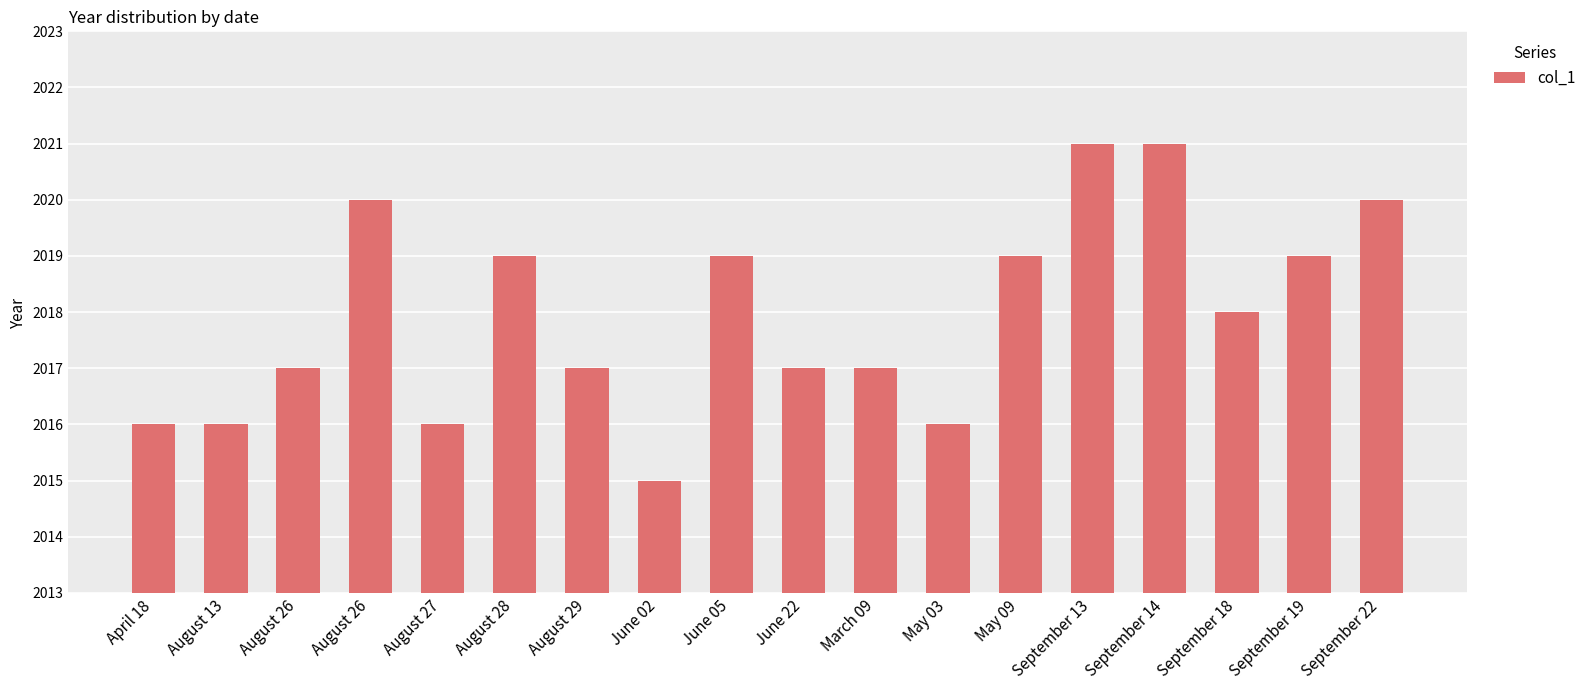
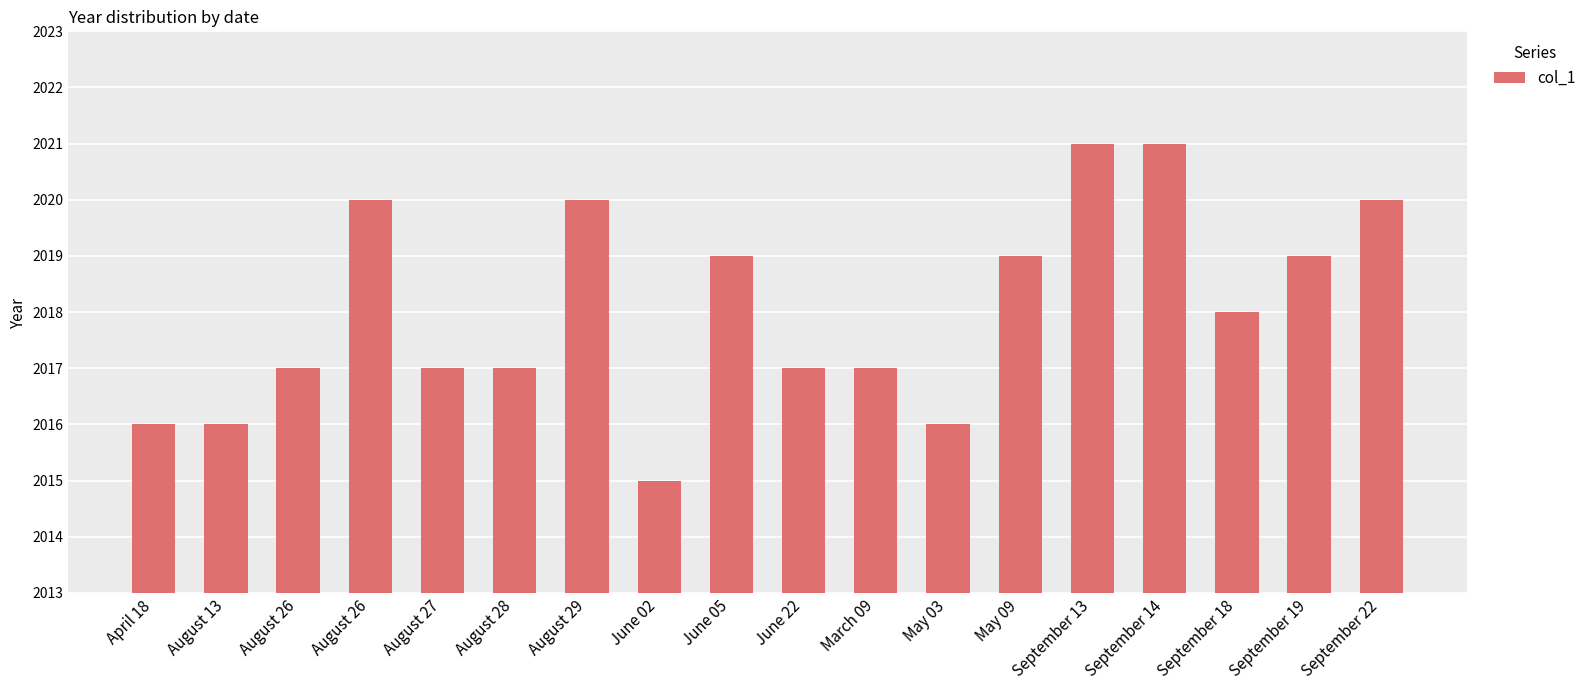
  {
    "April 18": 2016,
    "August 13": 2016,
-   "August 27": 2016,
-   "August 28": 2019,
-   "August 29": 2017,
+   "August 27": 2017,
+   "August 28": 2017,
+   "August 29": 2020,
    "June 02": 2015,
    "June 05": 2019,
    "June 22": 2017,
    "March 09": 2017,
    "May 03": 2016,
    "May 09": 2019,
    "September 13": 2021,
    "September 14": 2021,
    "September 18": 2018,
    "September 19": 2019,
    "September 22": 2020
  }
